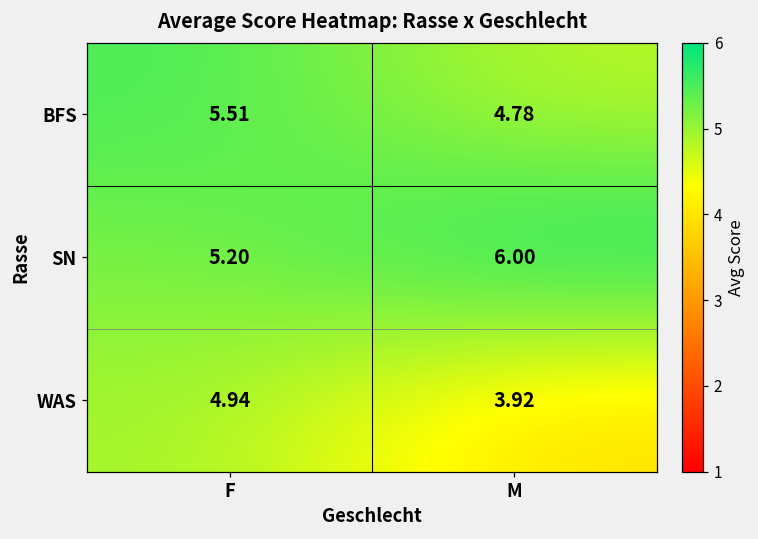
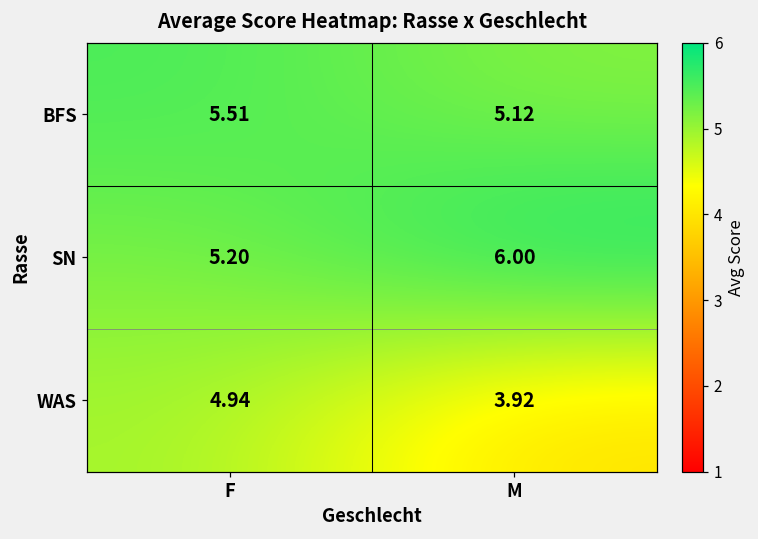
  {
    "BFS": {
      "F": 5.51,
-     "M": 4.78
+     "M": 5.12
    },
    "SN": {
      "F": 5.20,
      "M": 6.00
    },
    "WAS": {
      "F": 4.94,
      "M": 3.92
    }
  }
